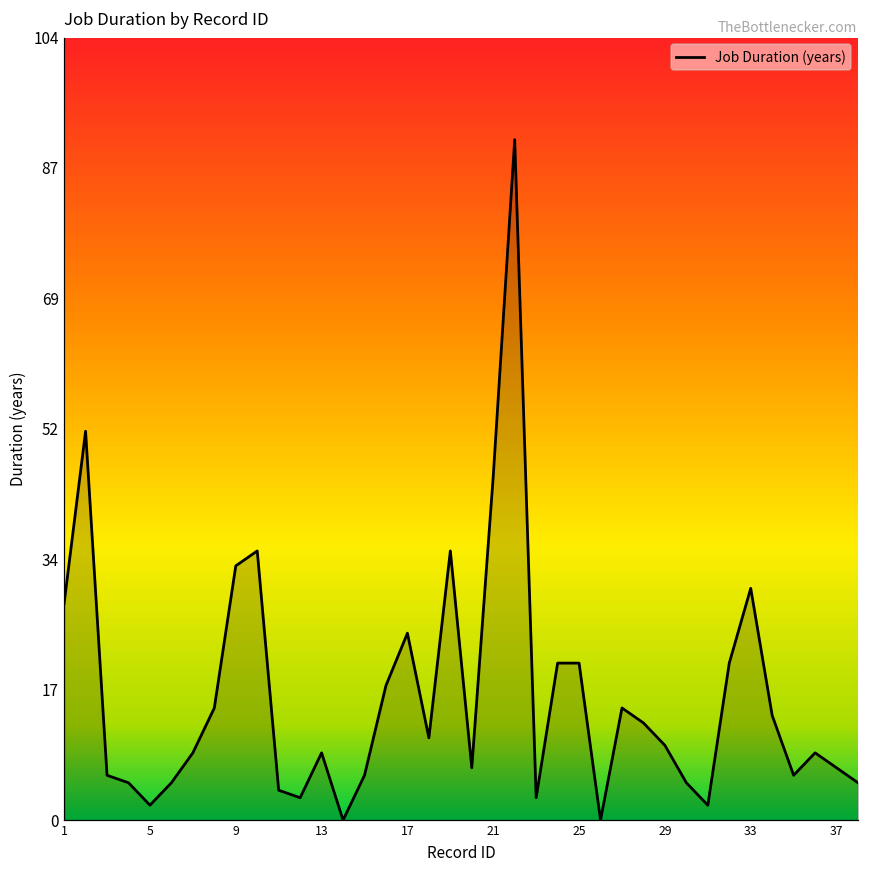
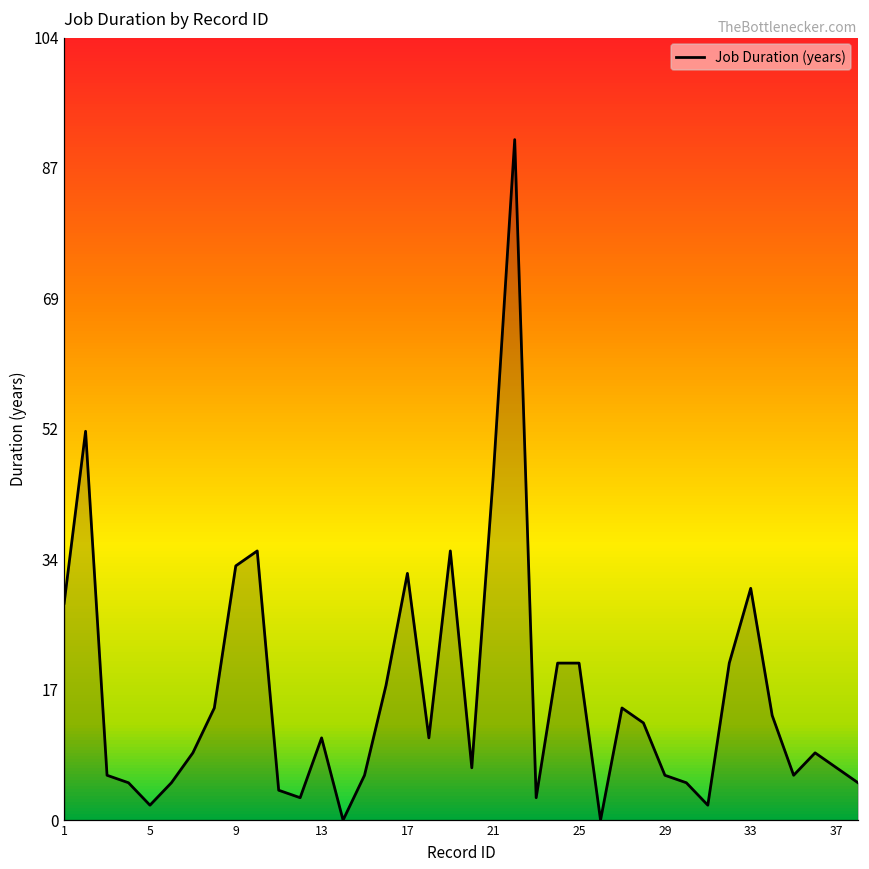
  {
    "1": 29,
    "5": 2,
    "9": 34,
-   "13": 9,
-   "17": 25,
+   "13": 11,
+   "17": 33,
    "21": 46,
    "25": 21,
-   "29": 10,
+   "29": 6,
    "33": 31,
    "37": 7
  }
